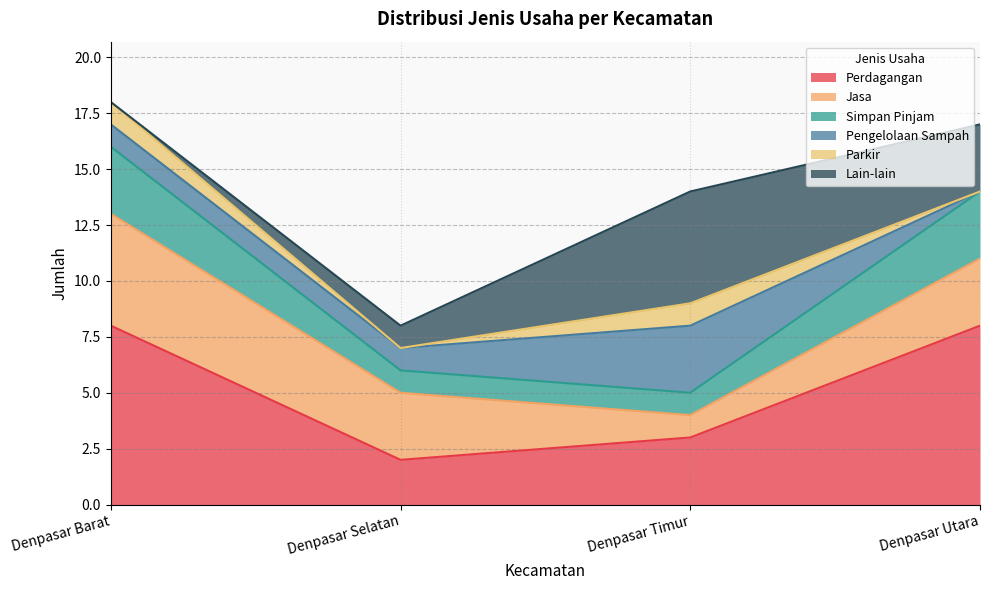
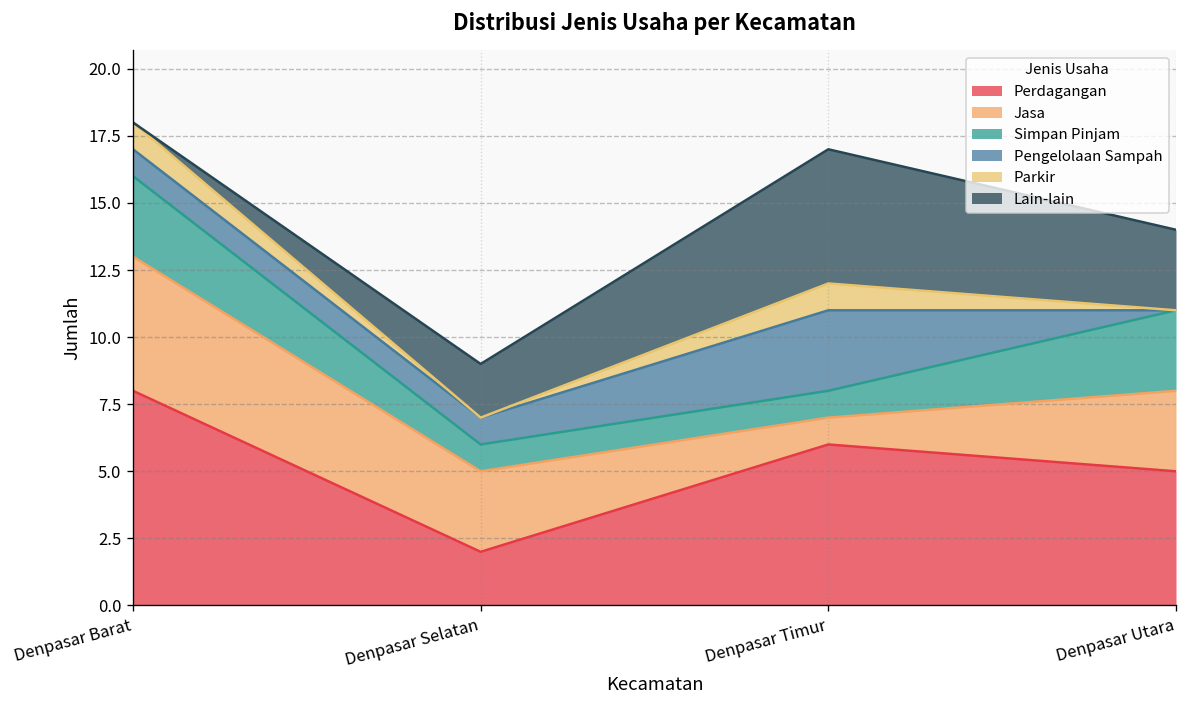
  {
    "Perdagangan": {
      "Denpasar Barat": 8,
      "Denpasar Selatan": 2,
-     "Denpasar Timur": 3,
-     "Denpasar Utara": 8
+     "Denpasar Timur": 6,
+     "Denpasar Utara": 5
    },
    "Lain-lain": {
-     "Denpasar Selatan": 1,
+     "Denpasar Selatan": 2,
      "Denpasar Timur": 5,
      "Denpasar Utara": 3
    }
  }
